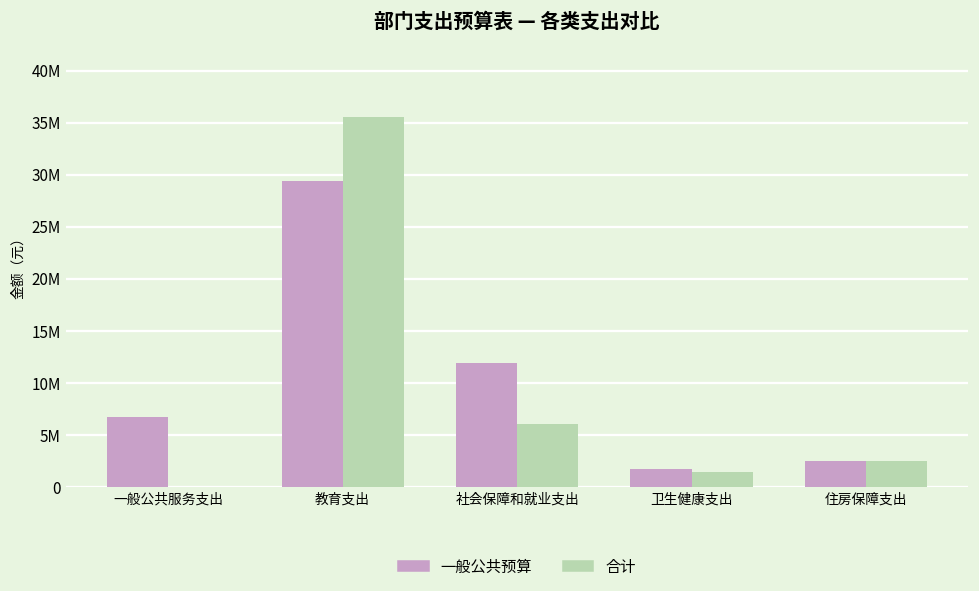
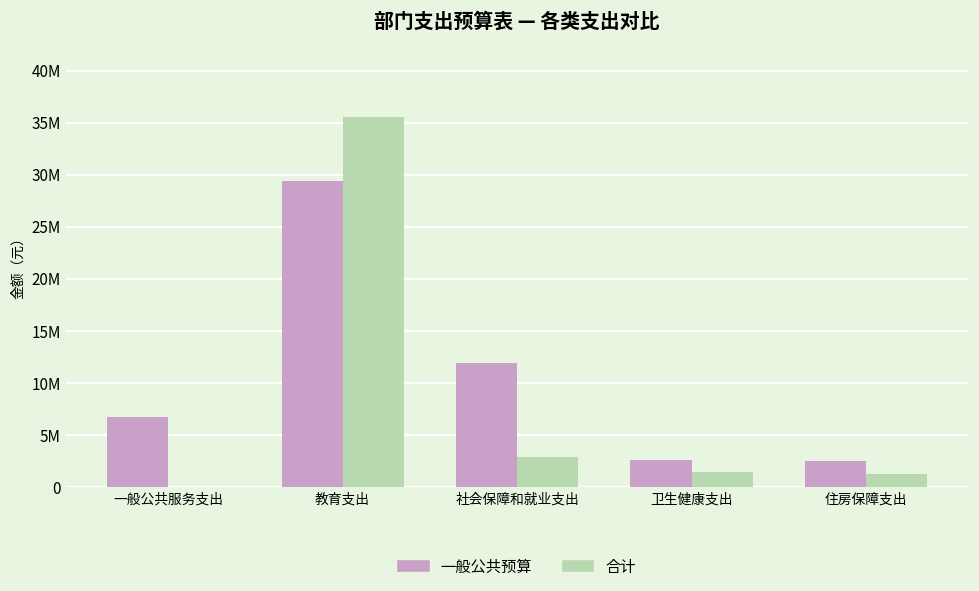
  {
    "一般公共预算": {
      "一般公共服务支出": 7000000,
      "教育支出": 29000000,
      "社会保障和就业支出": 12000000,
-     "卫生健康支出": 2000000,
+     "卫生健康支出": 3000000,
      "住房保障支出": 2000000
    },
    "合计": {
      "教育支出": 36000000,
-     "社会保障和就业支出": 6000000,
+     "社会保障和就业支出": 3000000,
      "卫生健康支出": 1000000,
-     "住房保障支出": 2000000
+     "住房保障支出": 1000000
    }
  }
